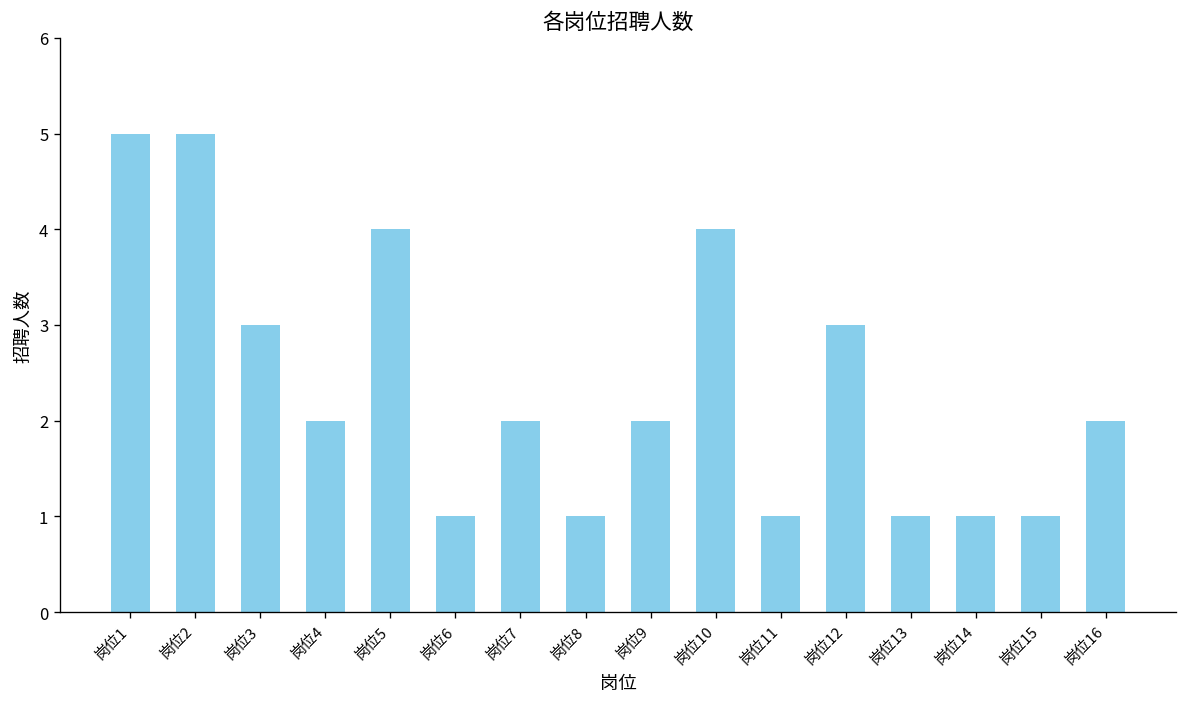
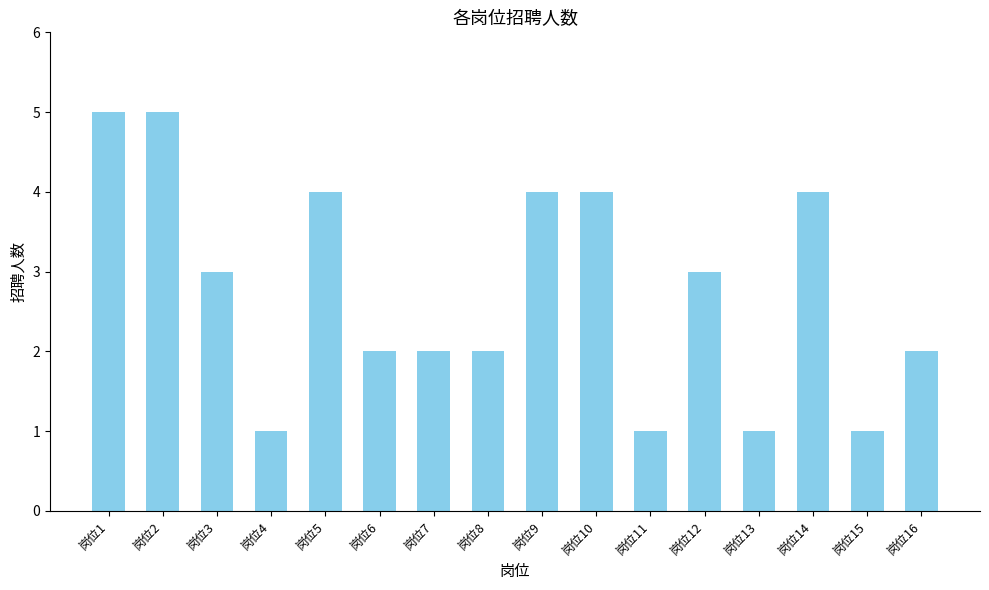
  {
    "岗位1": 5,
    "岗位2": 5,
    "岗位3": 3,
-   "岗位4": 2,
+   "岗位4": 1,
    "岗位5": 4,
-   "岗位6": 1,
+   "岗位6": 2,
    "岗位7": 2,
-   "岗位8": 1,
-   "岗位9": 2,
+   "岗位8": 2,
+   "岗位9": 4,
    "岗位10": 4,
    "岗位11": 1,
    "岗位12": 3,
    "岗位13": 1,
-   "岗位14": 1,
+   "岗位14": 4,
    "岗位15": 1,
    "岗位16": 2
  }
